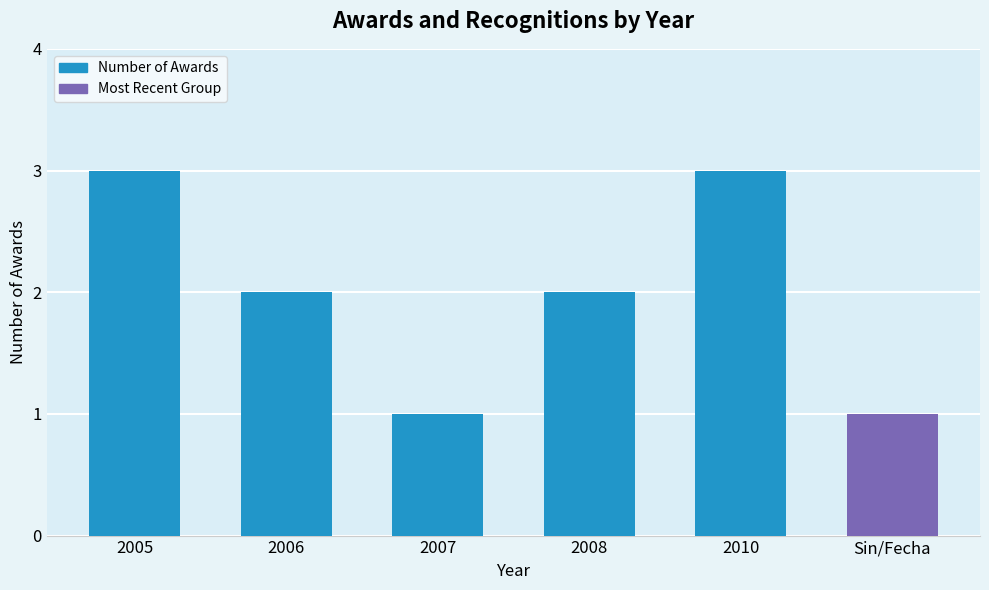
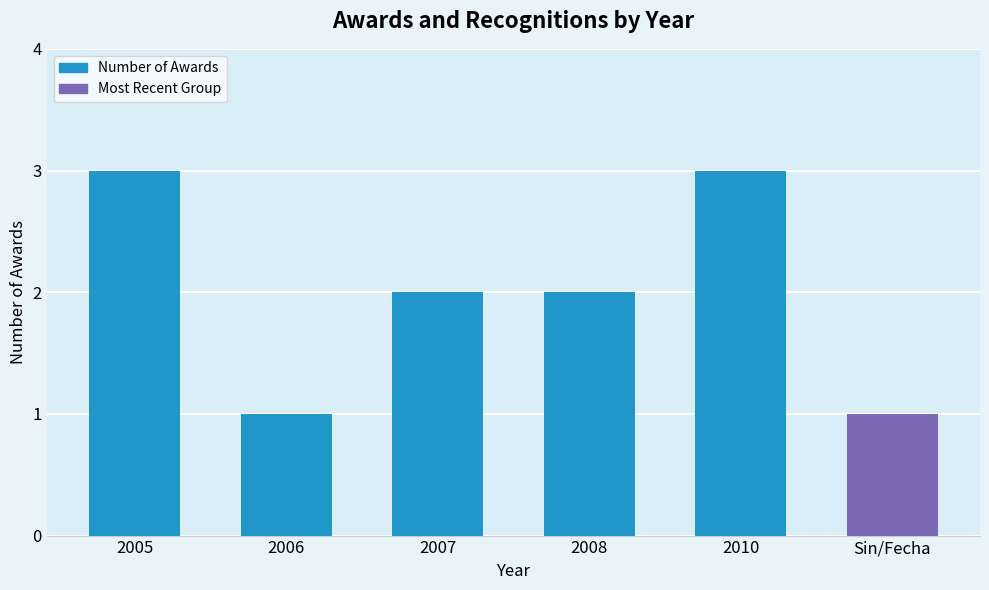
  {
    "2005": 3,
-   "2006": 2,
-   "2007": 1,
+   "2006": 1,
+   "2007": 2,
    "2008": 2,
    "2010": 3,
    "Sin/Fecha": 1
  }
